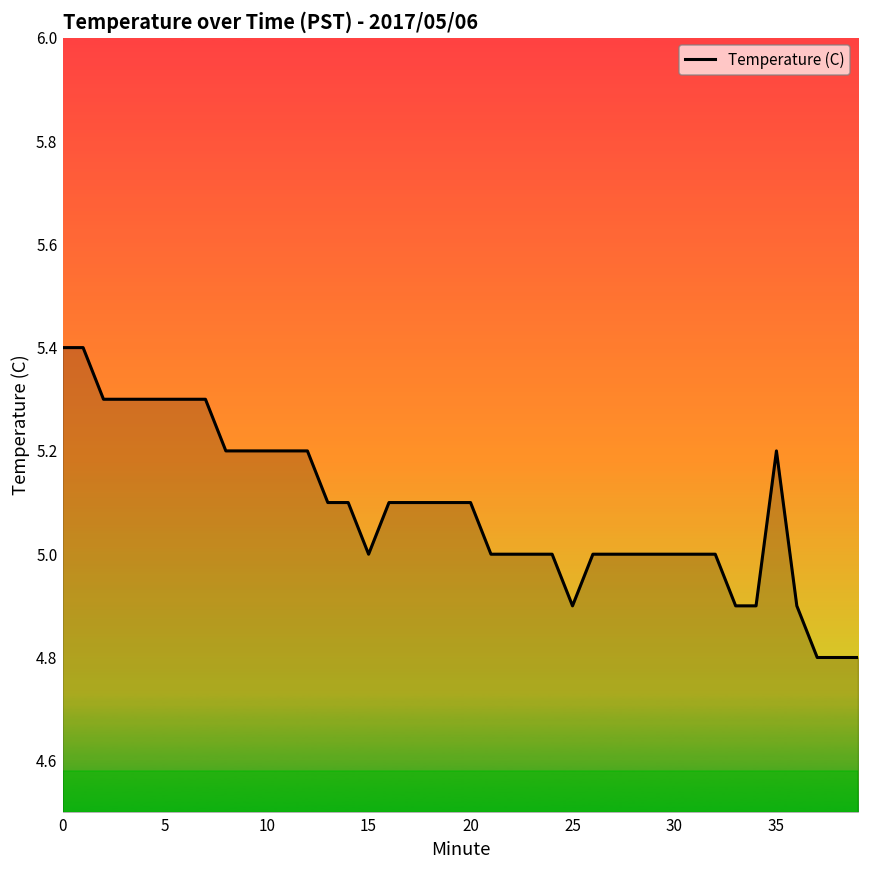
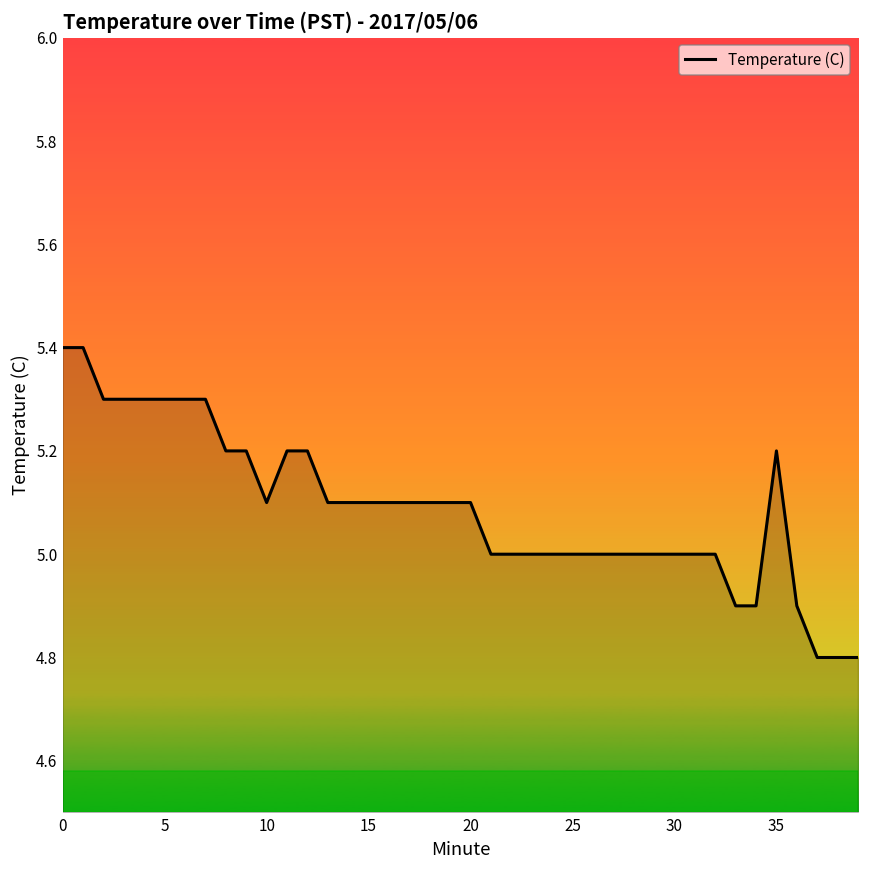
  {
    "0": 5.4,
    "5": 5.3,
-   "10": 5.2,
-   "15": 5.0,
+   "10": 5.1,
+   "15": 5.1,
    "20": 5.1,
-   "25": 4.9,
+   "25": 5.0,
    "30": 5.0,
    "35": 5.2
  }
